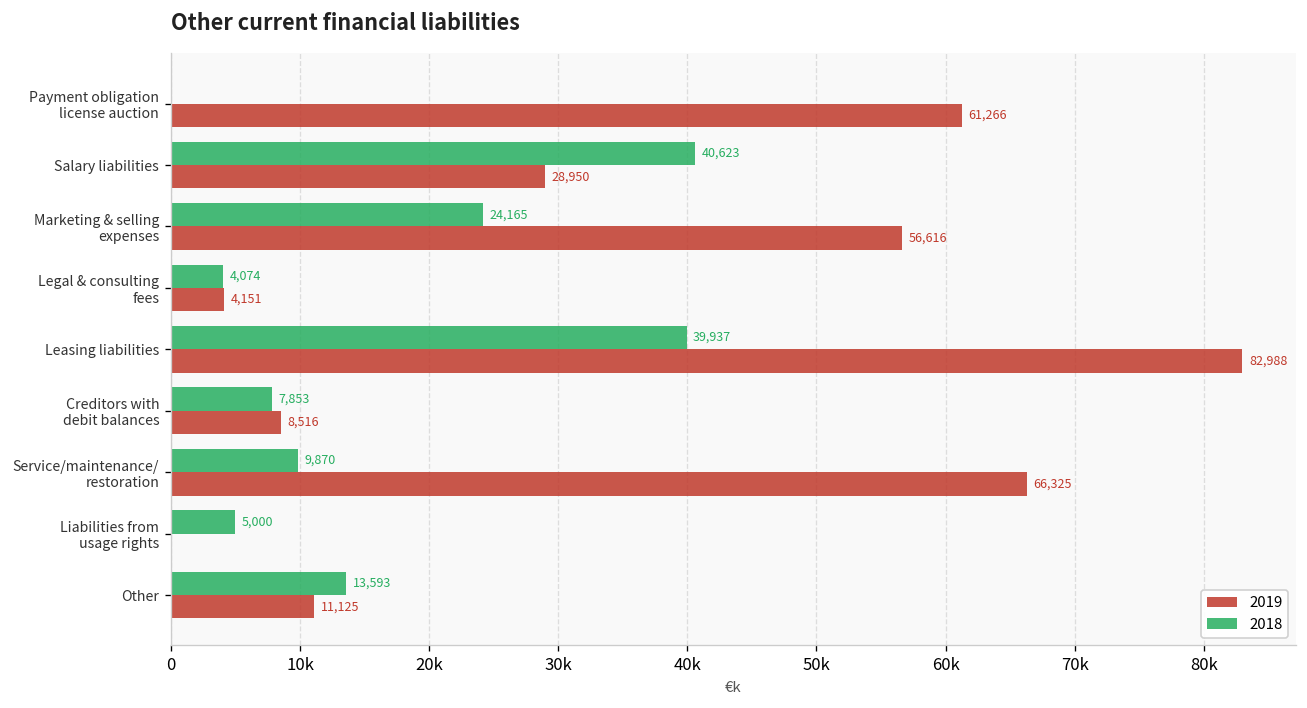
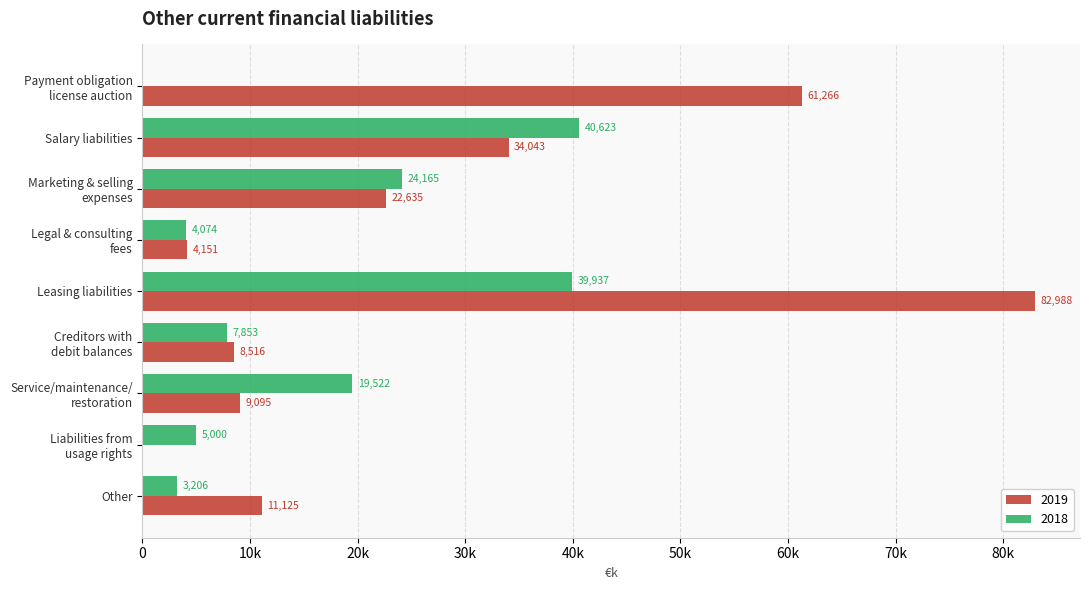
  {
    "2019": {
      "Payment obligation license auction": "61,266",
-     "Salary liabilities": "28,950",
-     "Marketing & selling expenses": "56,616",
+     "Salary liabilities": "34,043",
+     "Marketing & selling expenses": "22,635",
      "Legal & consulting fees": "4,151",
      "Leasing liabilities": "82,988",
      "Creditors with debit balances": "8,516",
-     "Service/maintenance/ restoration": "66,325",
+     "Service/maintenance/ restoration": "9,095",
      "Other": "11,125"
    },
    "2018": {
      "Salary liabilities": "40,623",
      "Marketing & selling expenses": "24,165",
      "Legal & consulting fees": "4,074",
      "Leasing liabilities": "39,937",
      "Creditors with debit balances": "7,853",
-     "Service/maintenance/ restoration": "9,870",
+     "Service/maintenance/ restoration": "19,522",
      "Liabilities from usage rights": "5,000",
-     "Other": "13,593"
+     "Other": "3,206"
    }
  }
